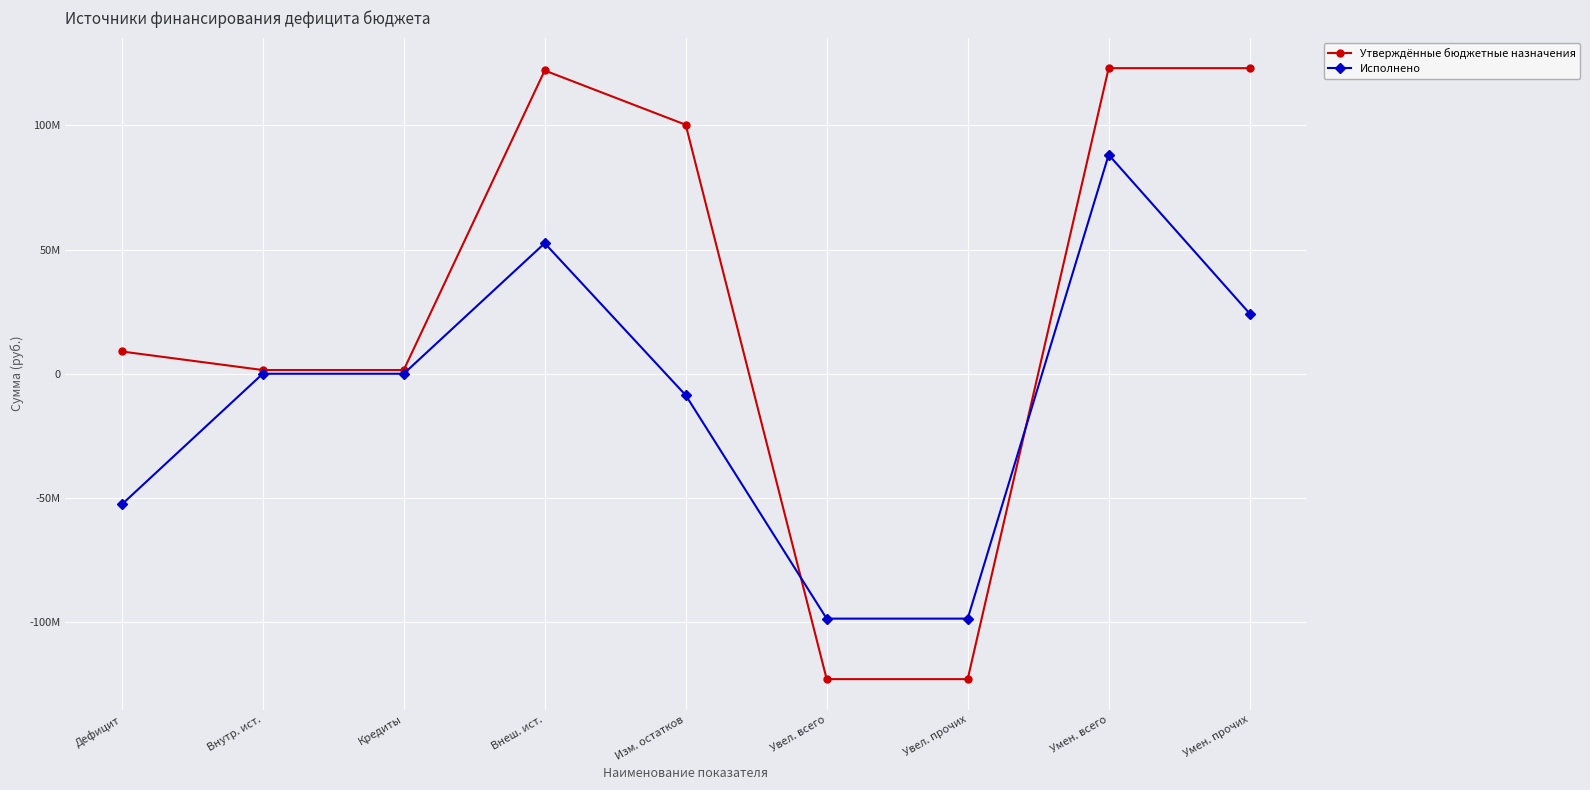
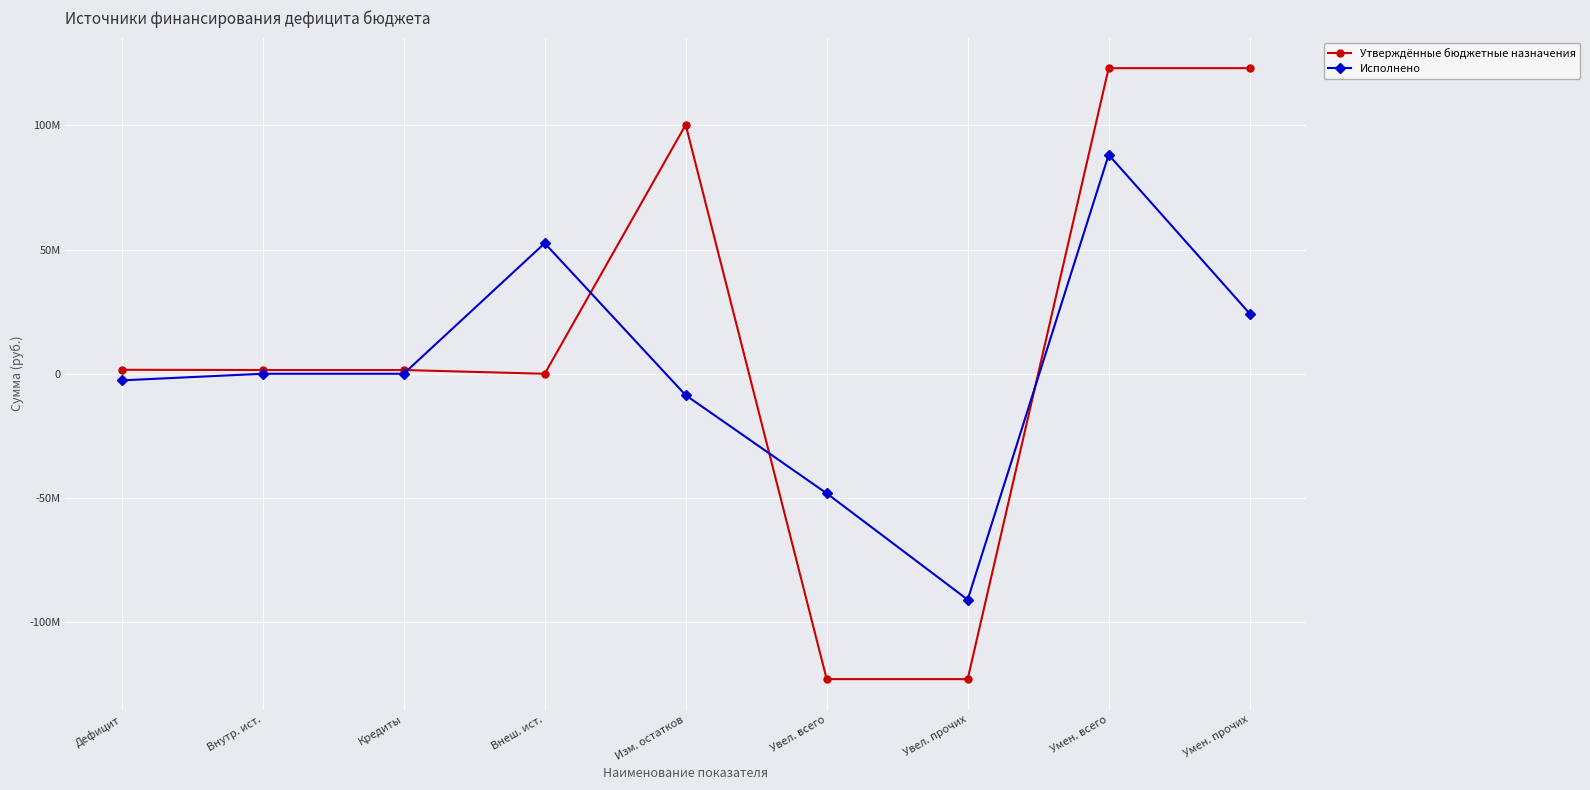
  {
    "Утверждённые бюджетные назначения": {
-     "Дефицит": 9000000,
+     "Дефицит": 2000000,
      "Внутр. ист.": 2000000,
      "Кредиты": 2000000,
-     "Внеш. ист.": 122000000,
+     "Внеш. ист.": 0,
      "Изм. остатков": 100000000,
      "Увел. всего": -123000000,
      "Увел. прочих": -123000000,
      "Умен. всего": 123000000,
      "Умен. прочих": 123000000
    },
    "Исполнено": {
-     "Дефицит": -53000000,
+     "Дефицит": -3000000,
      "Внутр. ист.": 0,
      "Кредиты": 0,
      "Внеш. ист.": 53000000,
      "Изм. остатков": -9000000,
-     "Увел. всего": -99000000,
-     "Увел. прочих": -99000000,
+     "Увел. всего": -48000000,
+     "Увел. прочих": -91000000,
      "Умен. всего": 88000000,
      "Умен. прочих": 24000000
    }
  }
